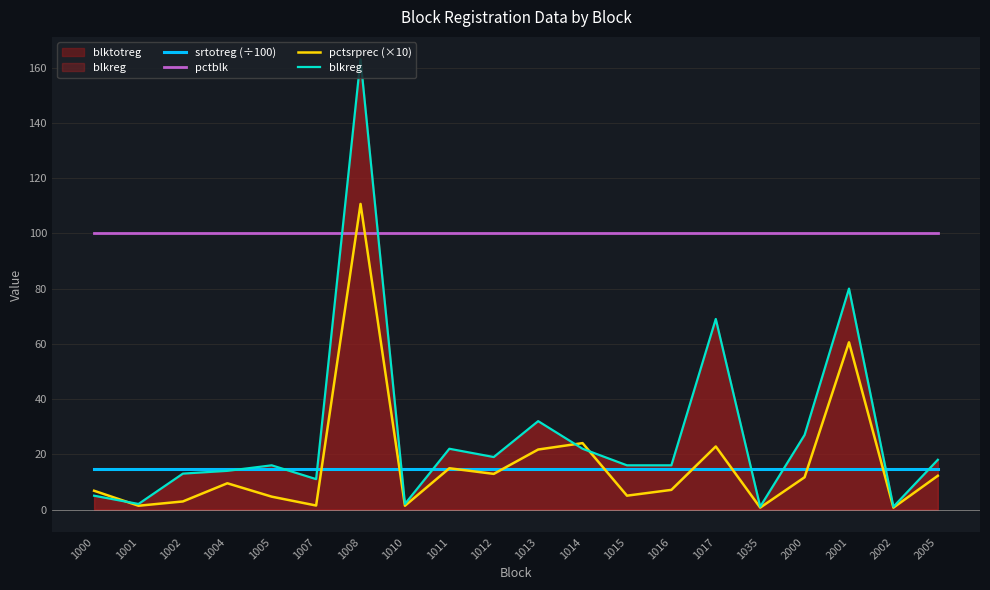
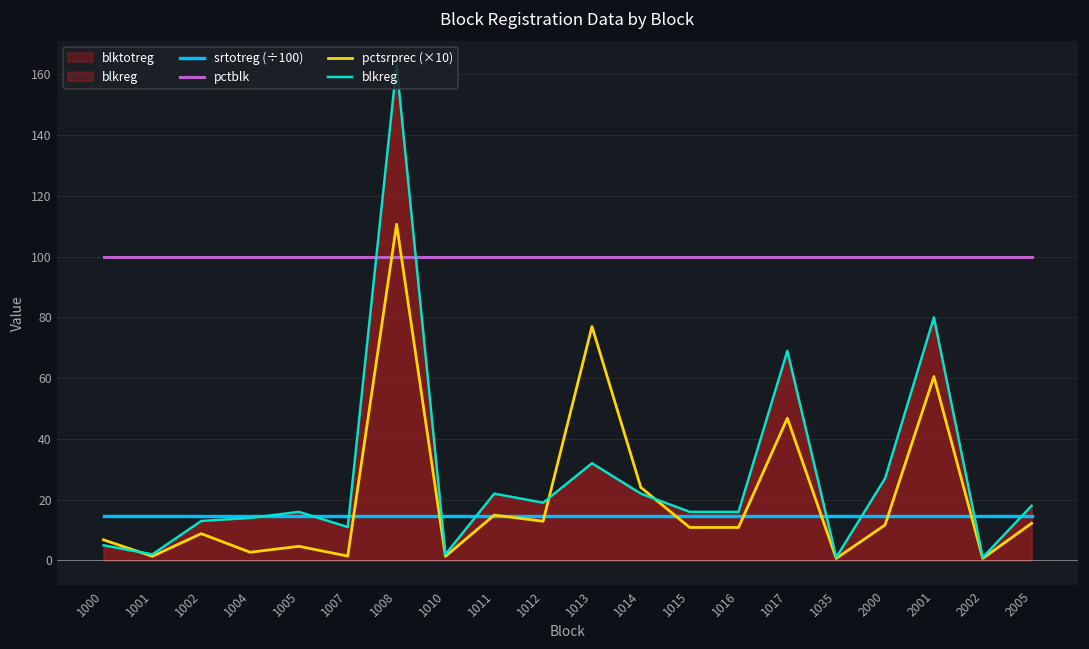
  {
    "srtotreg (÷100)": {
      "1000": 15,
      "1001": 15,
      "1002": 15,
      "1005": 15,
      "1007": 15,
      "1008": 15,
      "1010": 15,
      "1012": 15,
      "1013": 15,
      "1014": 15,
      "1015": 15,
      "1016": 15,
      "1017": 15,
      "1035": 15,
      "2000": 15,
      "2001": 15,
      "2002": 15,
      "2005": 15
    },
    "pctblk": {
      "1000": 100,
      "1001": 100,
      "1002": 100,
      "1004": 100,
      "1005": 100,
      "1007": 100,
      "1008": 100,
      "1010": 100,
      "1011": 100,
      "1012": 100,
      "1013": 100,
      "1014": 100,
      "1015": 100,
      "1016": 100,
      "1017": 100,
      "1035": 100,
      "2000": 100,
      "2001": 100,
      "2002": 100,
      "2005": 100
    },
    "pctsrprec (×10)": {
      "1000": 7,
-     "1002": 3,
-     "1004": 10,
+     "1002": 9,
+     "1004": 3,
      "1005": 5,
      "1007": 1,
      "1008": 111,
      "1012": 13,
-     "1013": 22,
+     "1013": 77,
      "1014": 24,
-     "1015": 5,
-     "1016": 7,
-     "1017": 23,
+     "1015": 11,
+     "1016": 11,
+     "1017": 47,
      "2000": 12,
      "2001": 61,
      "2005": 12
    }
  }
